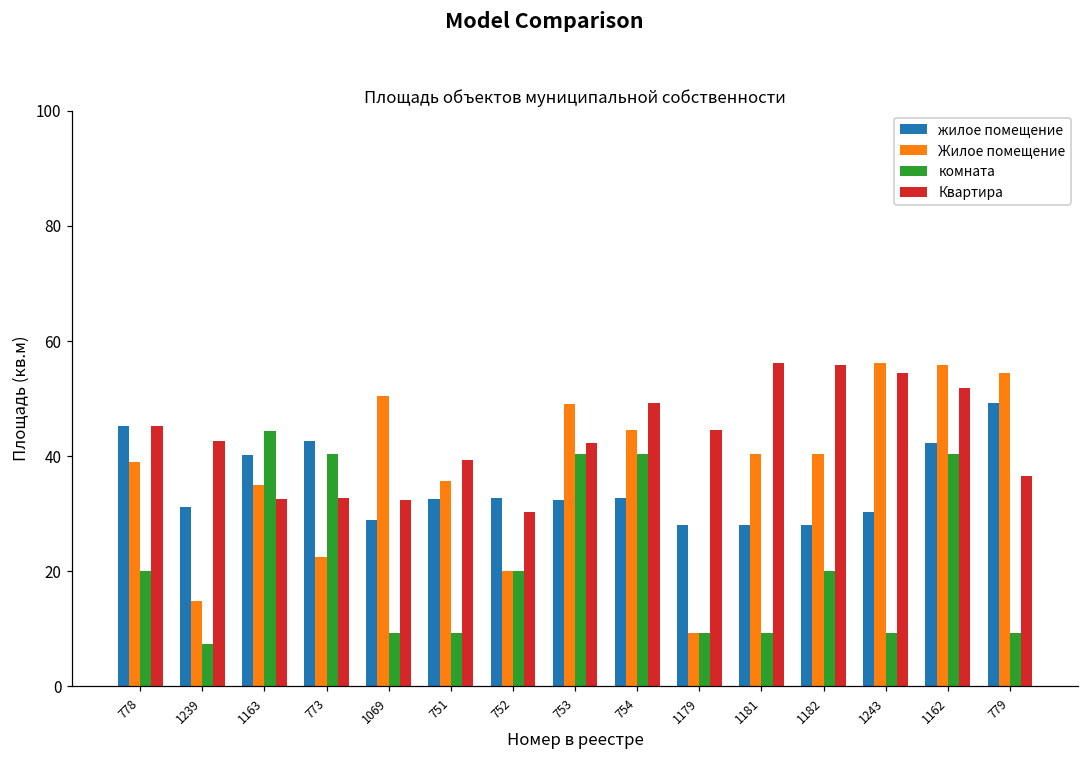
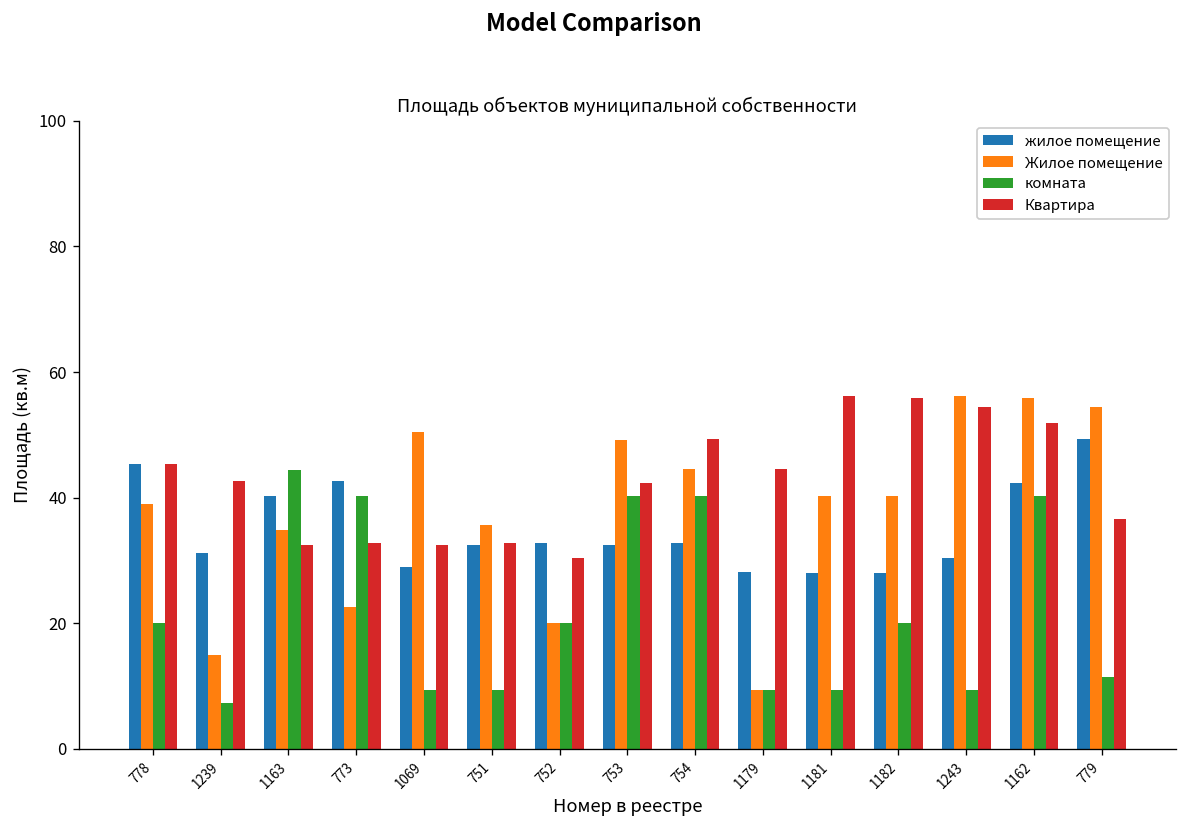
  {
    "жилое помещение": {
      "778": 45,
      "1239": 31,
      "1163": 40,
      "773": 43,
      "1069": 29,
      "751": 33,
      "752": 33,
      "753": 32,
      "754": 33,
      "1179": 28,
      "1181": 28,
      "1182": 28,
      "1243": 30,
      "1162": 42,
      "779": 49
    },
    "Жилое помещение": {
      "778": 39,
      "1239": 15,
      "1163": 35,
      "773": 23,
      "1069": 50,
      "751": 36,
      "752": 20,
      "753": 49,
      "754": 45,
      "1179": 9,
      "1181": 40,
      "1182": 40,
      "1243": 56,
      "1162": 56,
      "779": 54
    },
    "комната": {
      "778": 20,
      "1239": 7,
      "1163": 44,
      "773": 40,
      "1069": 9,
      "751": 9,
      "752": 20,
      "753": 40,
      "754": 40,
      "1179": 9,
      "1181": 9,
      "1182": 20,
      "1243": 9,
      "1162": 40,
-     "779": 9
+     "779": 12
    },
    "Квартира": {
      "778": 45,
      "1239": 43,
      "1163": 33,
      "773": 33,
      "1069": 32,
-     "751": 39,
+     "751": 33,
      "752": 30,
      "753": 42,
      "754": 49,
      "1179": 45,
      "1181": 56,
      "1182": 56,
      "1243": 54,
      "1162": 52,
      "779": 37
    }
  }
